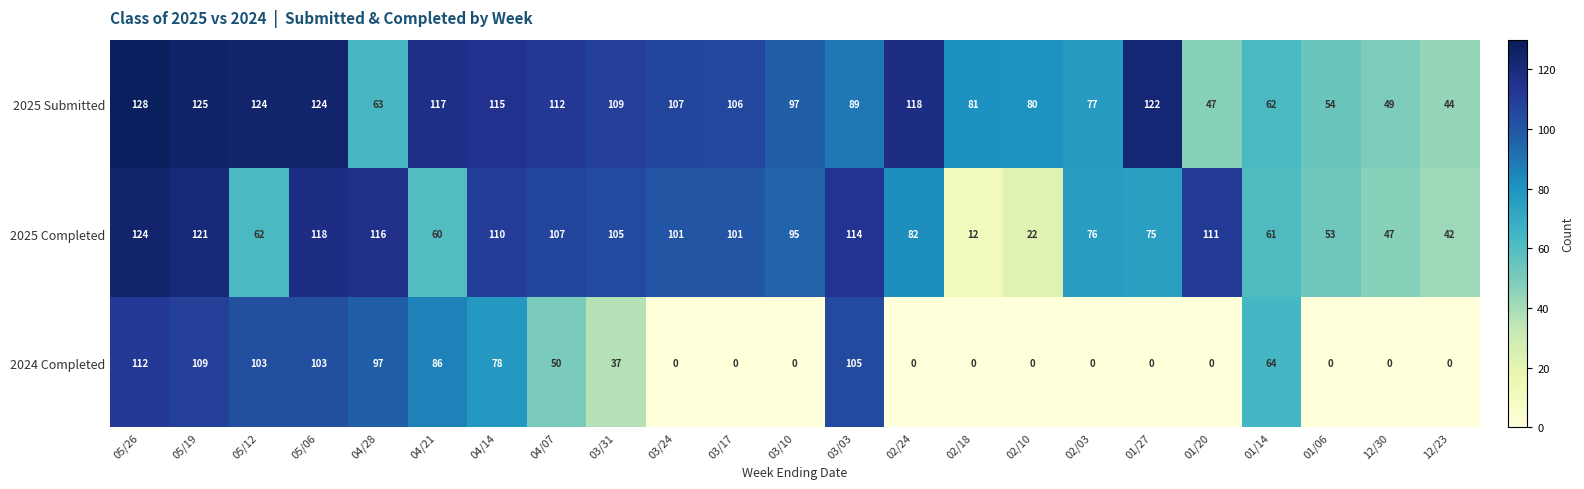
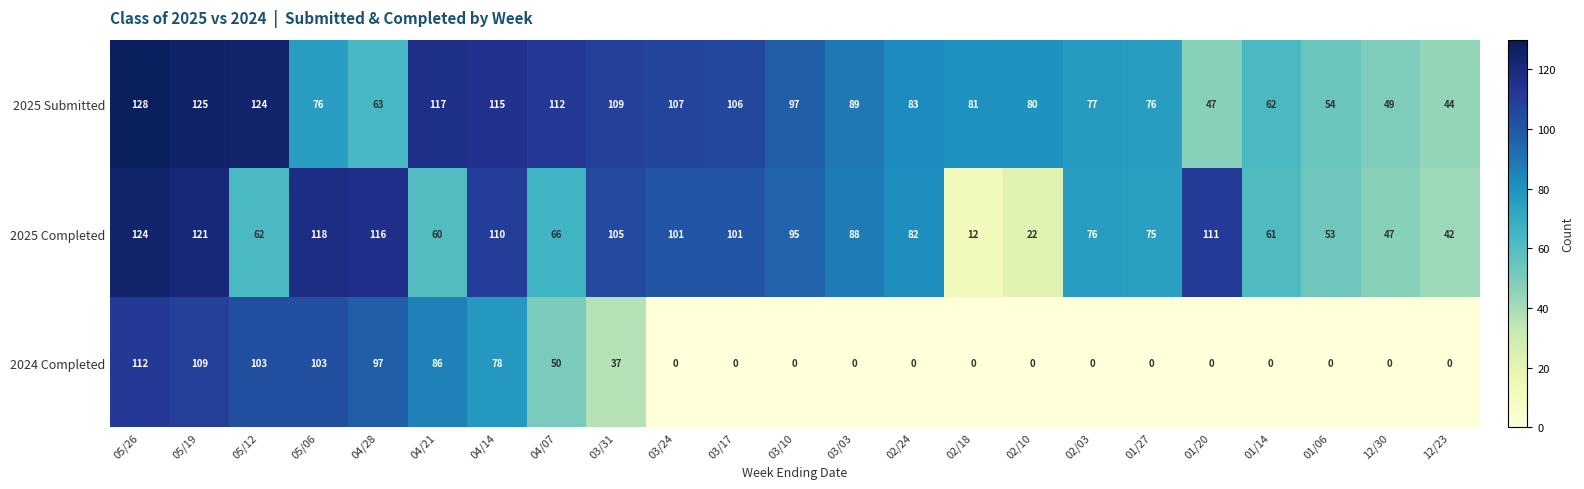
  {
    "2025 Submitted": {
      "05/26": 128,
      "05/19": 125,
      "05/12": 124,
-     "05/06": 124,
+     "05/06": 76,
      "04/28": 63,
      "04/21": 117,
      "04/14": 115,
      "04/07": 112,
      "03/31": 109,
      "03/24": 107,
      "03/17": 106,
      "03/10": 97,
      "03/03": 89,
-     "02/24": 118,
+     "02/24": 83,
      "02/18": 81,
      "02/10": 80,
      "02/03": 77,
-     "01/27": 122,
+     "01/27": 76,
      "01/20": 47,
      "01/14": 62,
      "01/06": 54,
      "12/30": 49,
      "12/23": 44
    },
    "2025 Completed": {
      "05/26": 124,
      "05/19": 121,
      "05/12": 62,
      "05/06": 118,
      "04/28": 116,
      "04/21": 60,
      "04/14": 110,
-     "04/07": 107,
+     "04/07": 66,
      "03/31": 105,
      "03/24": 101,
      "03/17": 101,
      "03/10": 95,
-     "03/03": 114,
+     "03/03": 88,
      "02/24": 82,
      "02/18": 12,
      "02/10": 22,
      "02/03": 76,
      "01/27": 75,
      "01/20": 111,
      "01/14": 61,
      "01/06": 53,
      "12/30": 47,
      "12/23": 42
    },
    "2024 Completed": {
      "05/26": 112,
      "05/19": 109,
      "05/12": 103,
      "05/06": 103,
      "04/28": 97,
      "04/21": 86,
      "04/14": 78,
      "04/07": 50,
      "03/31": 37,
      "03/24": 0,
      "03/17": 0,
      "03/10": 0,
-     "03/03": 105,
+     "03/03": 0,
      "02/24": 0,
      "02/18": 0,
      "02/10": 0,
      "02/03": 0,
      "01/27": 0,
      "01/20": 0,
-     "01/14": 64,
+     "01/14": 0,
      "01/06": 0,
      "12/30": 0,
      "12/23": 0
    }
  }
